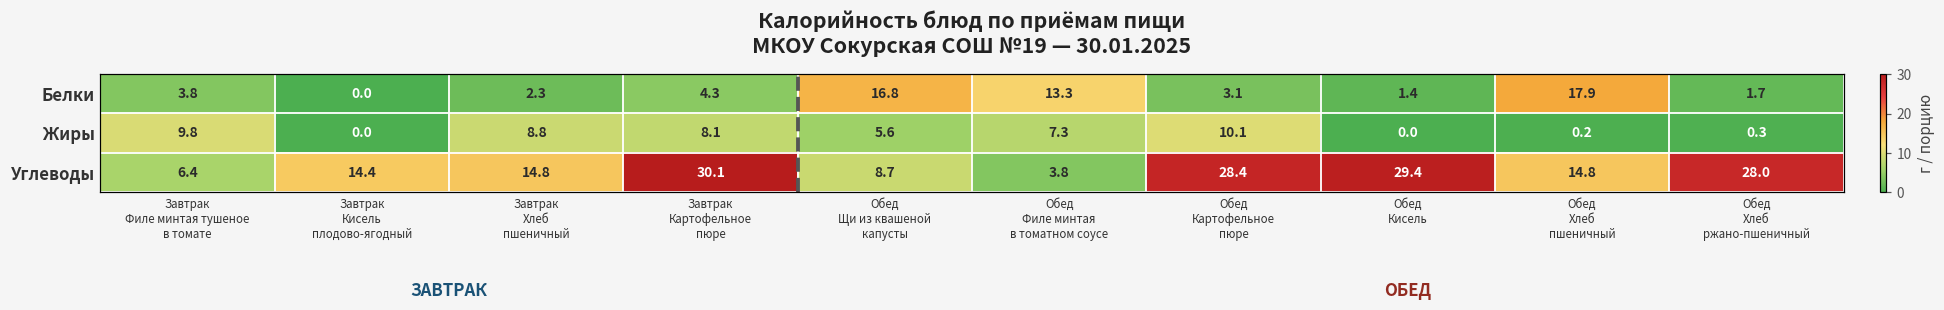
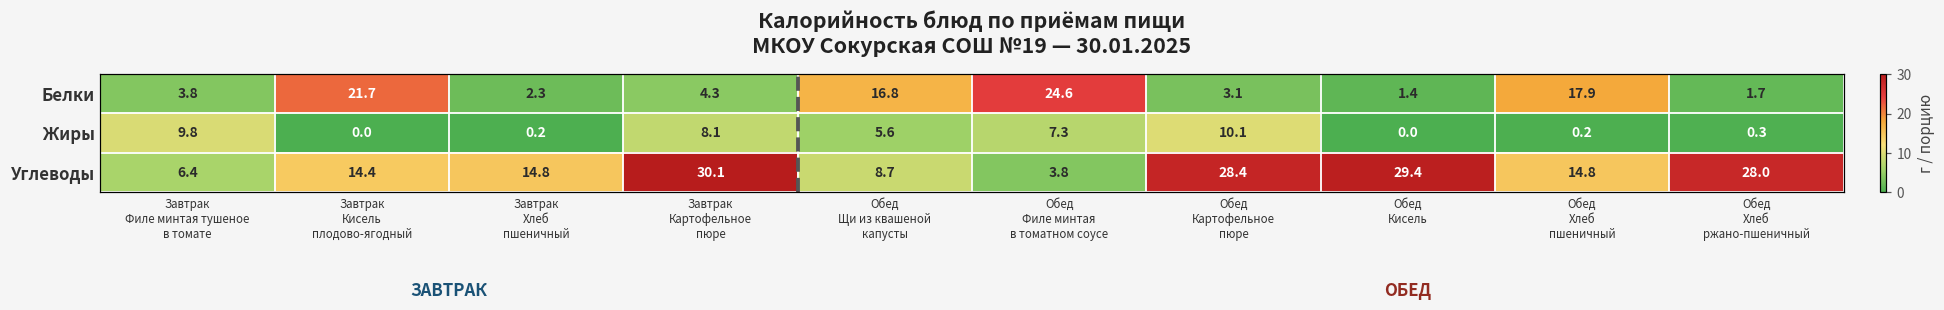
  {
    "Белки": {
      "Завтрак Филе минтая тушеное в томате": 3.8,
-     "Завтрак Кисель плодово-ягодный": 0.0,
+     "Завтрак Кисель плодово-ягодный": 21.7,
      "Завтрак Хлеб пшеничный": 2.3,
      "Завтрак Картофельное пюре": 4.3,
      "Обед Щи из квашеной капусты": 16.8,
-     "Обед Филе минтая в томатном соусе": 13.3,
+     "Обед Филе минтая в томатном соусе": 24.6,
      "Обед Картофельное пюре": 3.1,
      "Обед Кисель": 1.4,
      "Обед Хлеб пшеничный": 17.9,
      "Обед Хлеб ржано-пшеничный": 1.7
    },
    "Жиры": {
      "Завтрак Филе минтая тушеное в томате": 9.8,
      "Завтрак Кисель плодово-ягодный": 0.0,
-     "Завтрак Хлеб пшеничный": 8.8,
+     "Завтрак Хлеб пшеничный": 0.2,
      "Завтрак Картофельное пюре": 8.1,
      "Обед Щи из квашеной капусты": 5.6,
      "Обед Филе минтая в томатном соусе": 7.3,
      "Обед Картофельное пюре": 10.1,
      "Обед Кисель": 0.0,
      "Обед Хлеб пшеничный": 0.2,
      "Обед Хлеб ржано-пшеничный": 0.3
    },
    "Углеводы": {
      "Завтрак Филе минтая тушеное в томате": 6.4,
      "Завтрак Кисель плодово-ягодный": 14.4,
      "Завтрак Хлеб пшеничный": 14.8,
      "Завтрак Картофельное пюре": 30.1,
      "Обед Щи из квашеной капусты": 8.7,
      "Обед Филе минтая в томатном соусе": 3.8,
      "Обед Картофельное пюре": 28.4,
      "Обед Кисель": 29.4,
      "Обед Хлеб пшеничный": 14.8,
      "Обед Хлеб ржано-пшеничный": 28.0
    }
  }
